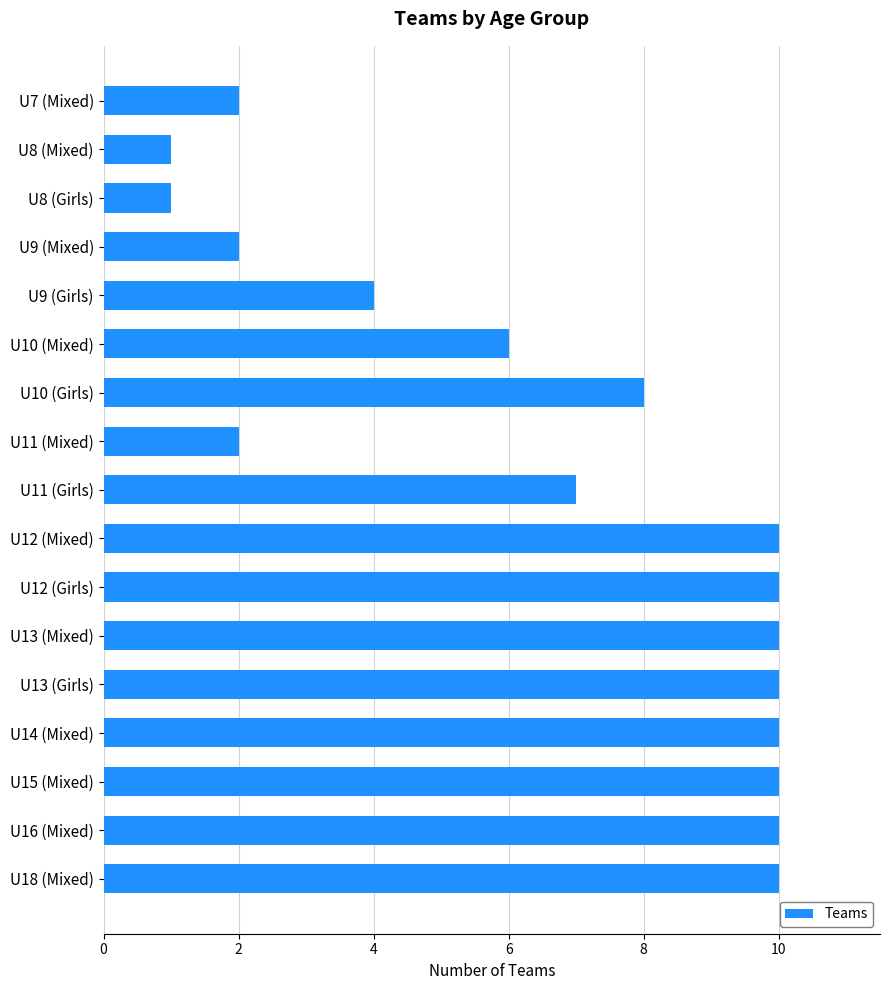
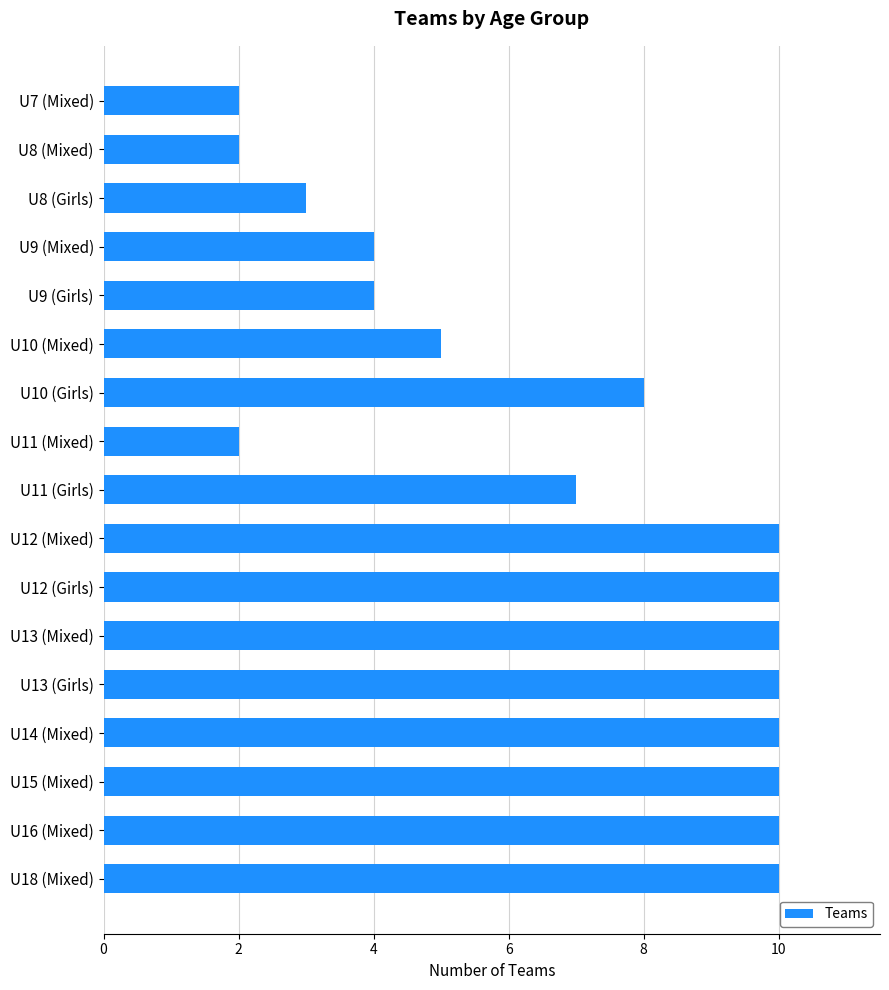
  {
    "U7 (Mixed)": 2,
-   "U8 (Mixed)": 1,
-   "U8 (Girls)": 1,
-   "U9 (Mixed)": 2,
+   "U8 (Mixed)": 2,
+   "U8 (Girls)": 3,
+   "U9 (Mixed)": 4,
    "U9 (Girls)": 4,
-   "U10 (Mixed)": 6,
+   "U10 (Mixed)": 5,
    "U10 (Girls)": 8,
    "U11 (Mixed)": 2,
    "U11 (Girls)": 7,
    "U12 (Mixed)": 10,
    "U12 (Girls)": 10,
    "U13 (Mixed)": 10,
    "U13 (Girls)": 10,
    "U14 (Mixed)": 10,
    "U15 (Mixed)": 10,
    "U16 (Mixed)": 10,
    "U18 (Mixed)": 10
  }
